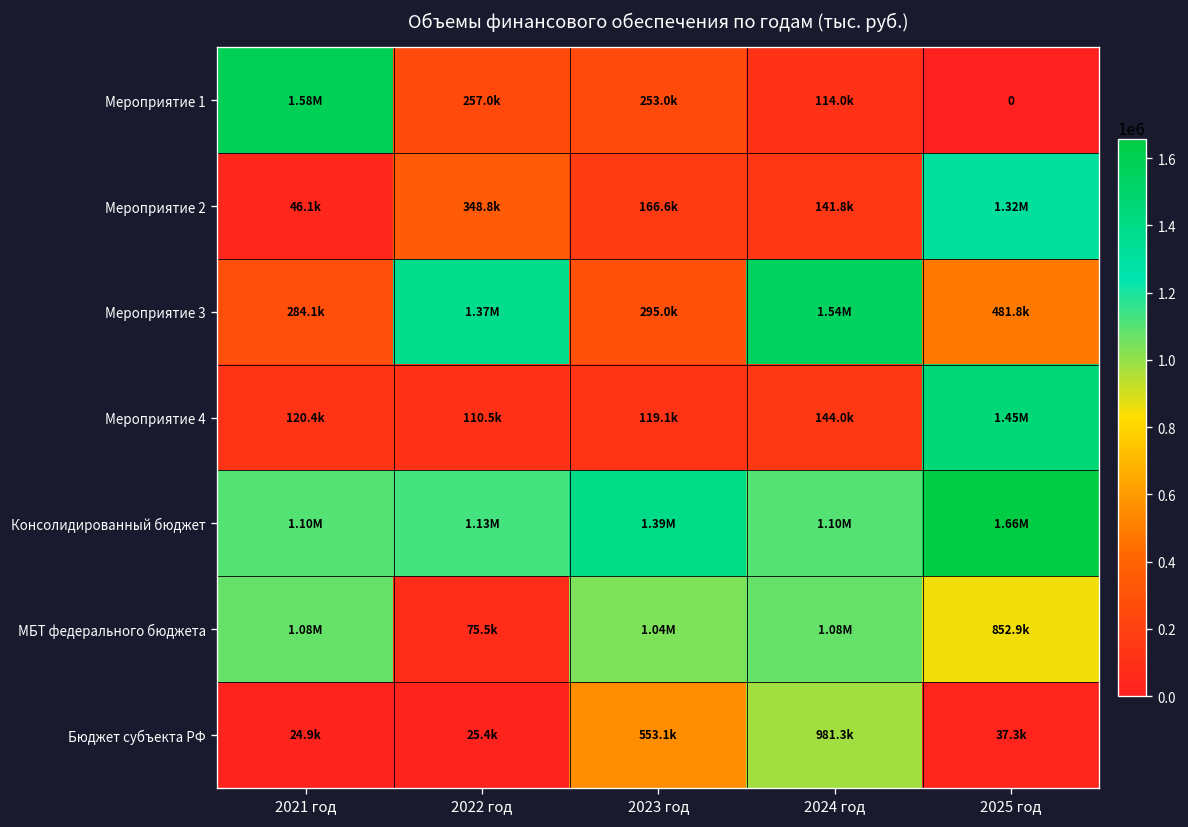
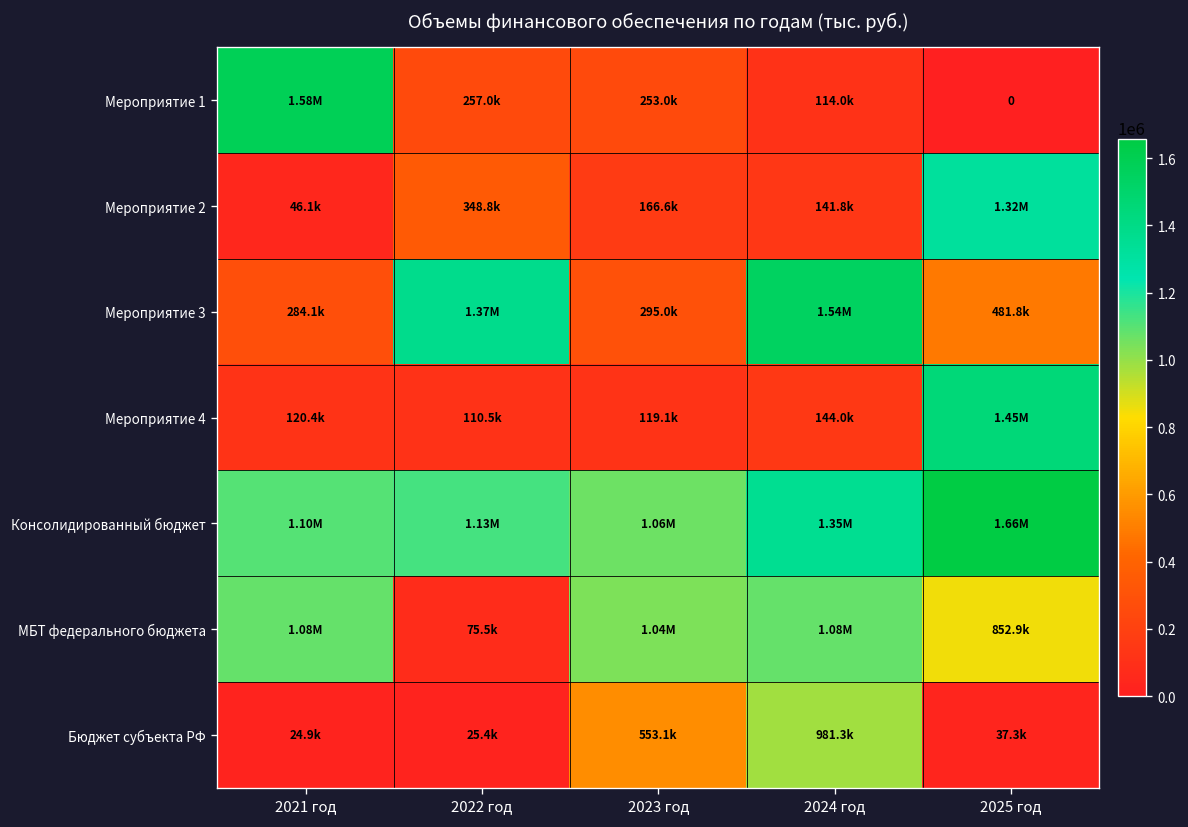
  {
    "Мероприятие 1": {
      "2021 год": "1.58M",
      "2022 год": "257.0k",
      "2023 год": "253.0k",
      "2024 год": "114.0k",
      "2025 год": "0"
    },
    "Мероприятие 2": {
      "2021 год": "46.1k",
      "2022 год": "348.8k",
      "2023 год": "166.6k",
      "2024 год": "141.8k",
      "2025 год": "1.32M"
    },
    "Мероприятие 3": {
      "2021 год": "284.1k",
      "2022 год": "1.37M",
      "2023 год": "295.0k",
      "2024 год": "1.54M",
      "2025 год": "481.8k"
    },
    "Мероприятие 4": {
      "2021 год": "120.4k",
      "2022 год": "110.5k",
      "2023 год": "119.1k",
      "2024 год": "144.0k",
      "2025 год": "1.45M"
    },
    "Консолидированный бюджет": {
      "2021 год": "1.10M",
      "2022 год": "1.13M",
-     "2023 год": "1.39M",
-     "2024 год": "1.10M",
+     "2023 год": "1.06M",
+     "2024 год": "1.35M",
      "2025 год": "1.66M"
    },
    "МБТ федерального бюджета": {
      "2021 год": "1.08M",
      "2022 год": "75.5k",
      "2023 год": "1.04M",
      "2024 год": "1.08M",
      "2025 год": "852.9k"
    },
    "Бюджет субъекта РФ": {
      "2021 год": "24.9k",
      "2022 год": "25.4k",
      "2023 год": "553.1k",
      "2024 год": "981.3k",
      "2025 год": "37.3k"
    }
  }
